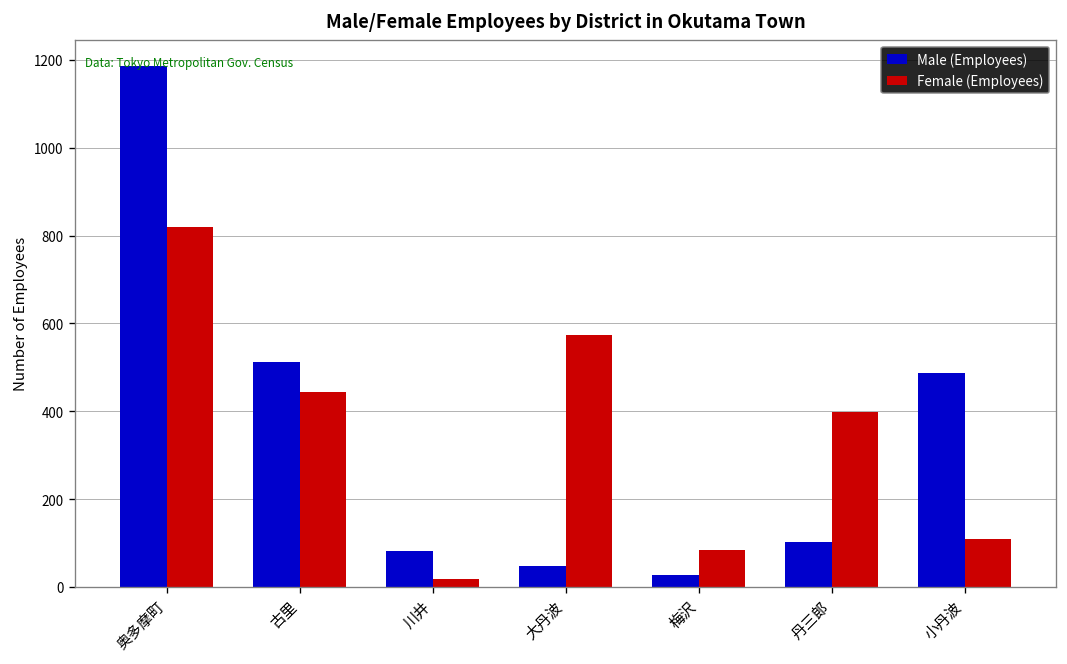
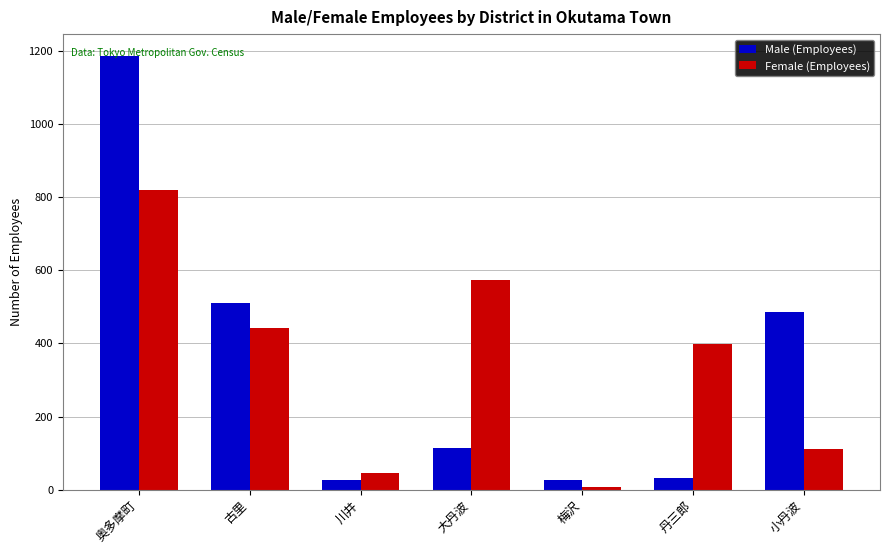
  {
    "Male (Employees)": {
      "奥多摩町": 1190,
      "古里": 510,
-     "川井": 80,
-     "大丹波": 50,
+     "川井": 30,
+     "大丹波": 120,
      "梅沢": 30,
-     "丹三郎": 100,
+     "丹三郎": 30,
      "小丹波": 490
    },
    "Female (Employees)": {
      "奥多摩町": 820,
      "古里": 440,
-     "川井": 20,
+     "川井": 50,
      "大丹波": 570,
-     "梅沢": 80,
+     "梅沢": 10,
      "丹三郎": 400,
      "小丹波": 110
    }
  }
